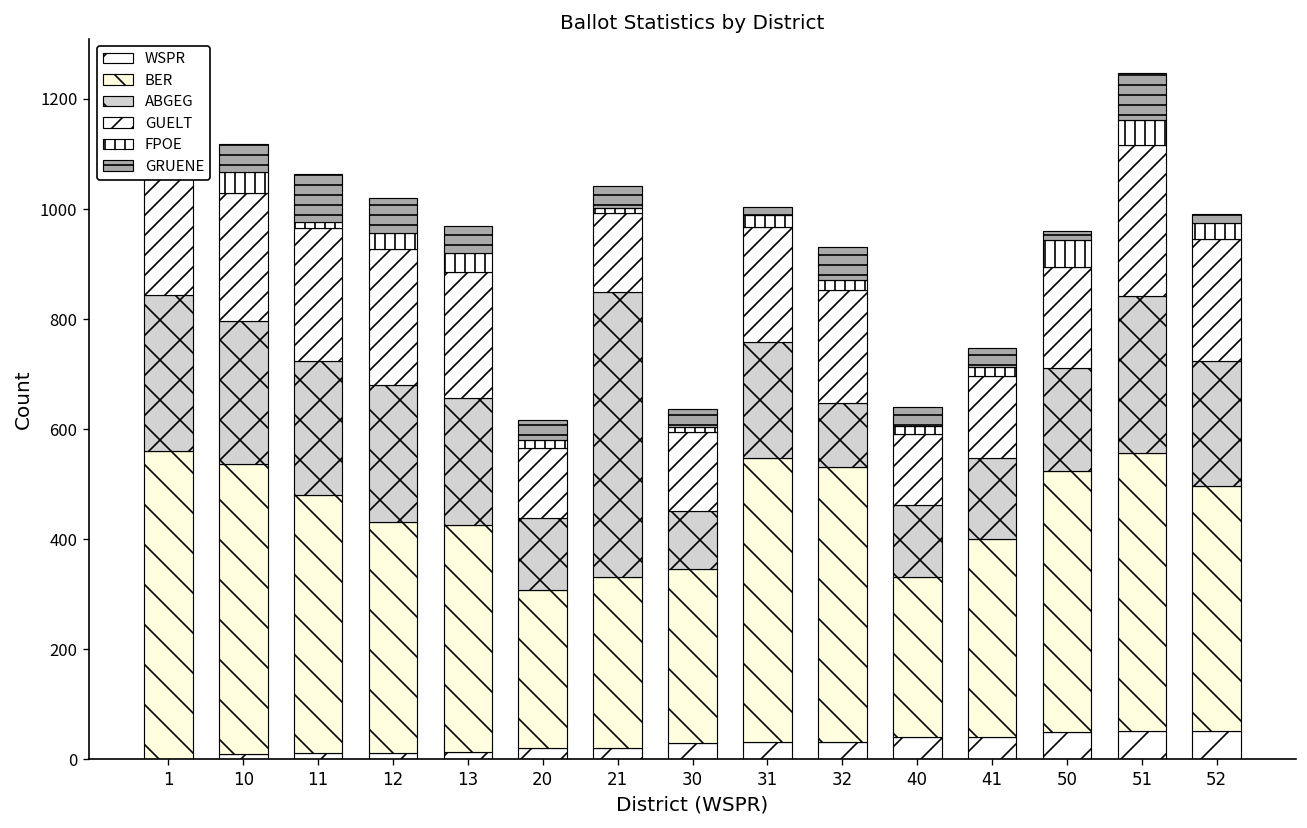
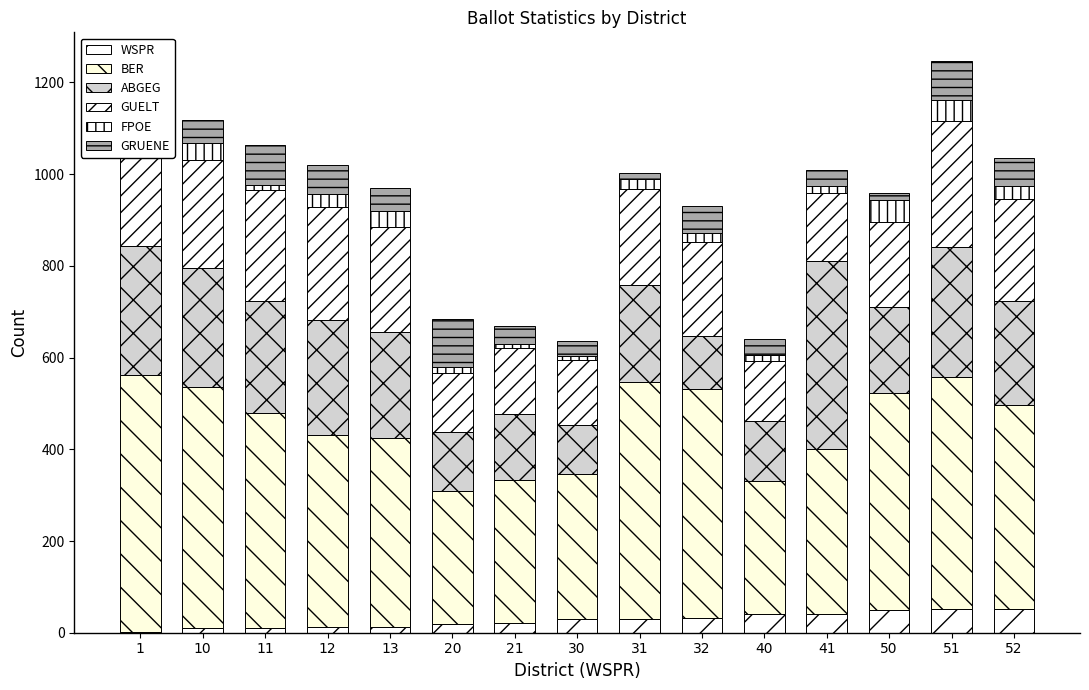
  {
    "ABGEG": {
      "1": 280,
      "10": 260,
      "11": 240,
      "12": 250,
      "13": 230,
      "20": 130,
-     "21": 520,
+     "21": 150,
      "30": 110,
      "31": 210,
      "32": 120,
      "40": 130,
-     "41": 150,
+     "41": 410,
      "50": 190,
      "51": 290,
      "52": 230
    },
    "GRUENE": {
      "10": 50,
      "11": 90,
      "12": 60,
      "13": 50,
-     "20": 40,
+     "20": 110,
      "21": 40,
      "30": 30,
      "31": 10,
      "32": 60,
      "40": 40,
      "41": 40,
      "50": 20,
      "51": 90,
-     "52": 20
+     "52": 60
    }
  }
